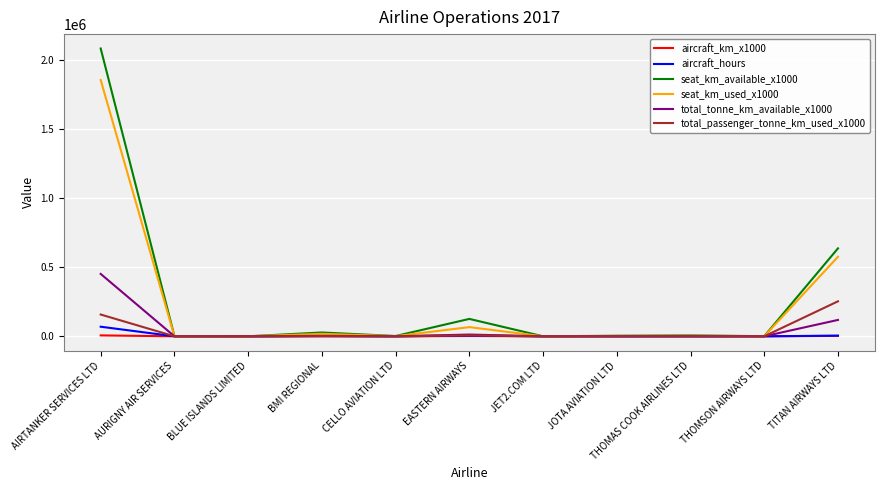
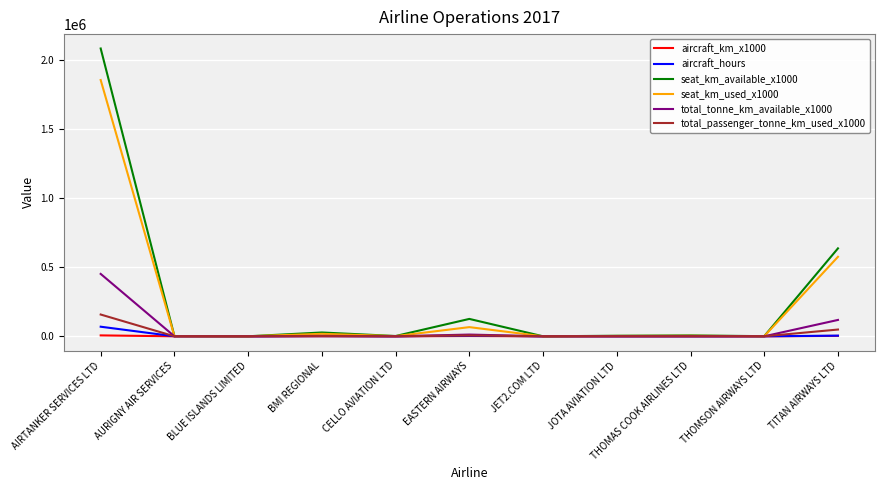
  {
    "aircraft_km_x1000": {
      "AIRTANKER SERVICES LTD": 10000
    },
    "aircraft_hours": {
      "AIRTANKER SERVICES LTD": 70000
    },
    "seat_km_available_x1000": {
      "AIRTANKER SERVICES LTD": 2090000,
      "EASTERN AIRWAYS": 130000,
      "TITAN AIRWAYS LTD": 640000
    },
    "seat_km_used_x1000": {
      "AIRTANKER SERVICES LTD": 1860000,
      "EASTERN AIRWAYS": 70000,
      "TITAN AIRWAYS LTD": 580000
    },
    "total_tonne_km_available_x1000": {
      "AIRTANKER SERVICES LTD": 450000,
      "TITAN AIRWAYS LTD": 120000
    },
    "total_passenger_tonne_km_used_x1000": {
      "AIRTANKER SERVICES LTD": 160000,
-     "TITAN AIRWAYS LTD": 250000
+     "TITAN AIRWAYS LTD": 50000
    }
  }
